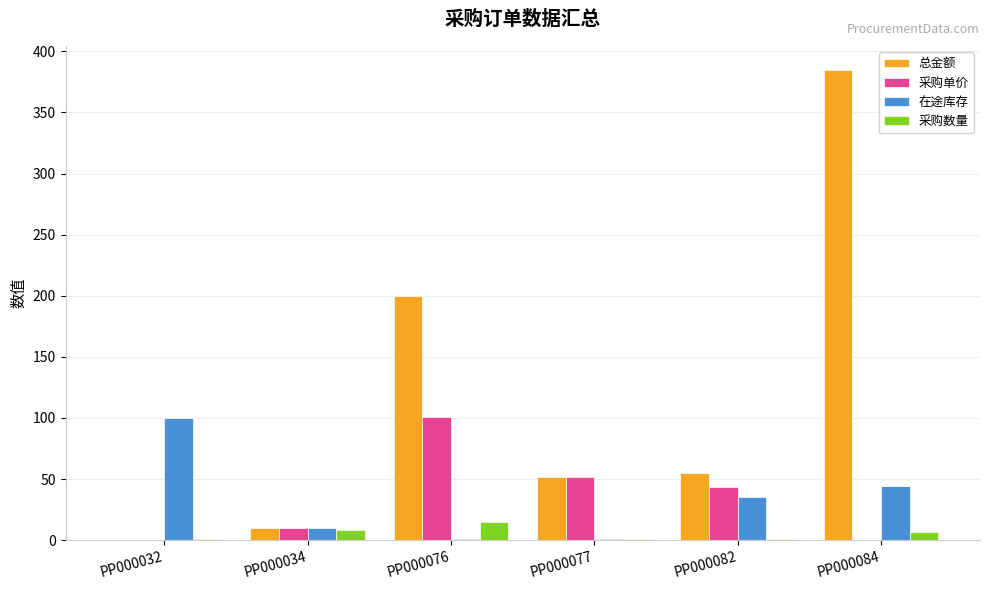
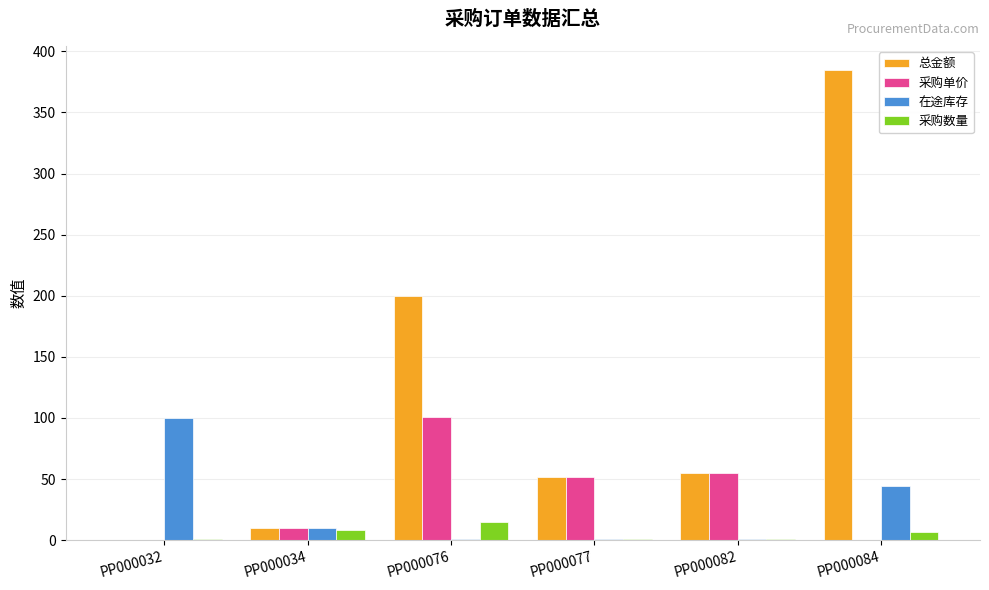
  {
    "总金额": {
      "PP000032": 0,
      "PP000034": 10,
      "PP000076": 200,
      "PP000077": 52,
      "PP000082": 55,
      "PP000084": 385
    },
    "采购单价": {
      "PP000032": 0,
      "PP000034": 10,
      "PP000076": 101,
      "PP000077": 52,
-     "PP000082": 43,
+     "PP000082": 55,
      "PP000084": 0
    },
    "在途库存": {
      "PP000032": 100,
      "PP000034": 10,
-     "PP000082": 35,
+     "PP000082": 1,
      "PP000084": 44
    },
    "采购数量": {
      "PP000034": 8,
      "PP000076": 15,
      "PP000084": 7
    }
  }
